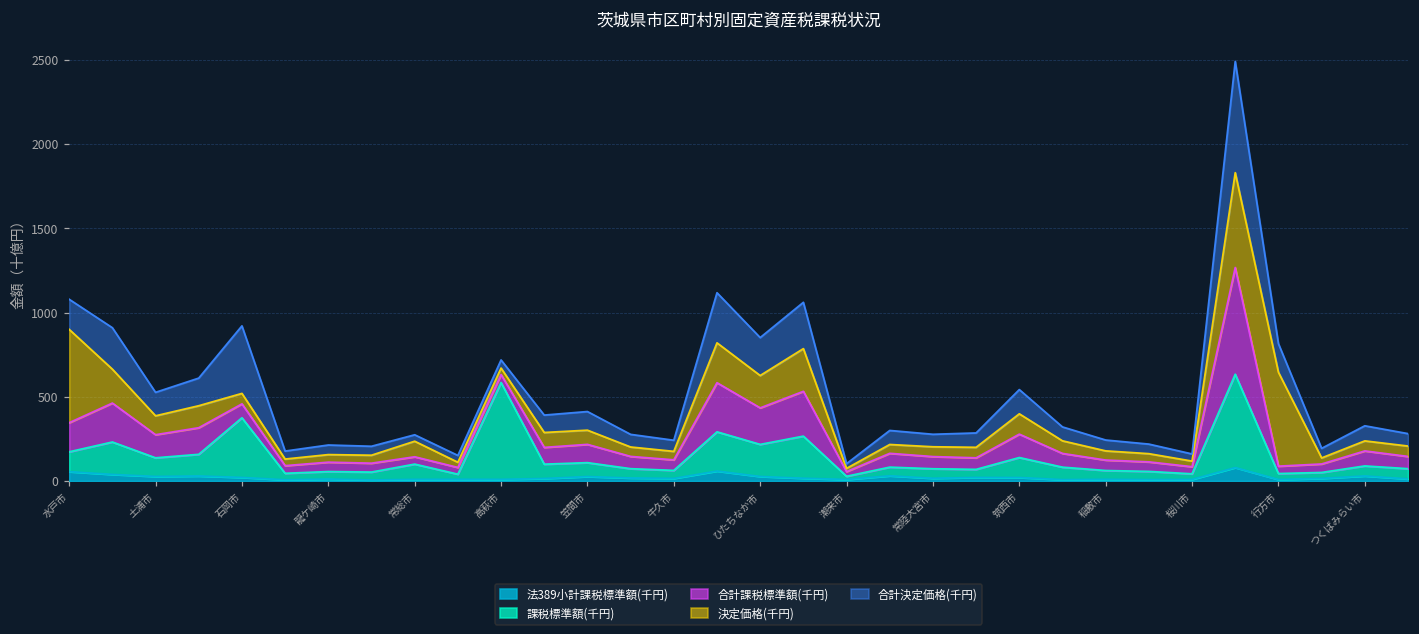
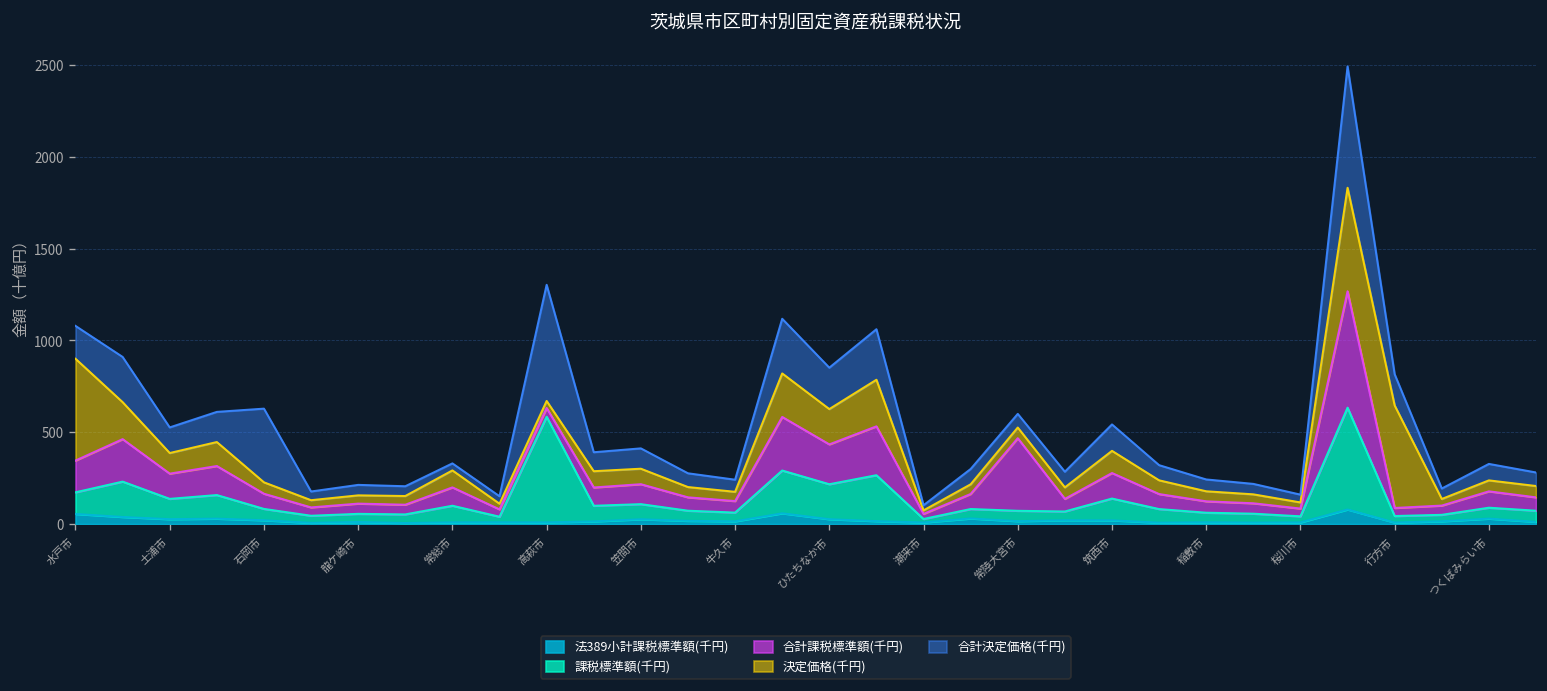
  {
    "法389小計課税標準額(千円)": {
      "水戸市": 60,
      "土浦市": 30,
      "石岡市": 20,
      "龍ケ崎市": 10,
      "常総市": 10,
      "高萩市": 10,
      "笠間市": 30,
      "牛久市": 10,
      "ひたちなか市": 30,
      "潮来市": 10,
      "常陸大宮市": 20,
      "筑西市": 20,
      "稲敷市": 10,
      "桜川市": 10,
      "行方市": 10,
      "つくばみらい市": 30
    },
    "課税標準額(千円)": {
      "水戸市": 120,
      "土浦市": 110,
-     "石岡市": 350,
+     "石岡市": 60,
      "龍ケ崎市": 40,
      "常総市": 90,
      "高萩市": 580,
      "笠間市": 80,
      "牛久市": 50,
      "ひたちなか市": 190,
      "潮来市": 20,
      "常陸大宮市": 60,
      "筑西市": 120,
      "稲敷市": 50,
      "桜川市": 30,
      "行方市": 40,
      "つくばみらい市": 60
    },
    "合計課税標準額(千円)": {
      "水戸市": 170,
      "土浦市": 140,
      "石岡市": 80,
      "龍ケ崎市": 60,
-     "常総市": 40,
+     "常総市": 100,
      "高萩市": 50,
      "笠間市": 110,
      "牛久市": 60,
      "ひたちなか市": 220,
      "潮来市": 30,
-     "常陸大宮市": 70,
+     "常陸大宮市": 400,
      "筑西市": 140,
      "稲敷市": 60,
      "桜川市": 40,
      "行方市": 40,
      "つくばみらい市": 90
    },
    "決定価格(千円)": {
      "水戸市": 550,
      "土浦市": 110,
      "石岡市": 60,
      "龍ケ崎市": 40,
      "常総市": 90,
      "高萩市": 40,
      "笠間市": 80,
      "牛久市": 50,
      "ひたちなか市": 190,
      "潮来市": 20,
      "常陸大宮市": 60,
      "筑西市": 120,
      "稲敷市": 50,
      "桜川市": 30,
      "行方市": 560,
      "つくばみらい市": 60
    },
    "合計決定価格(千円)": {
      "水戸市": 180,
      "土浦市": 140,
      "石岡市": 400,
      "龍ケ崎市": 60,
      "常総市": 40,
-     "高萩市": 50,
+     "高萩市": 630,
      "笠間市": 110,
      "牛久市": 70,
      "ひたちなか市": 230,
      "潮来市": 30,
      "常陸大宮市": 70,
      "筑西市": 140,
      "稲敷市": 60,
      "桜川市": 40,
      "行方市": 170,
      "つくばみらい市": 90
    }
  }
